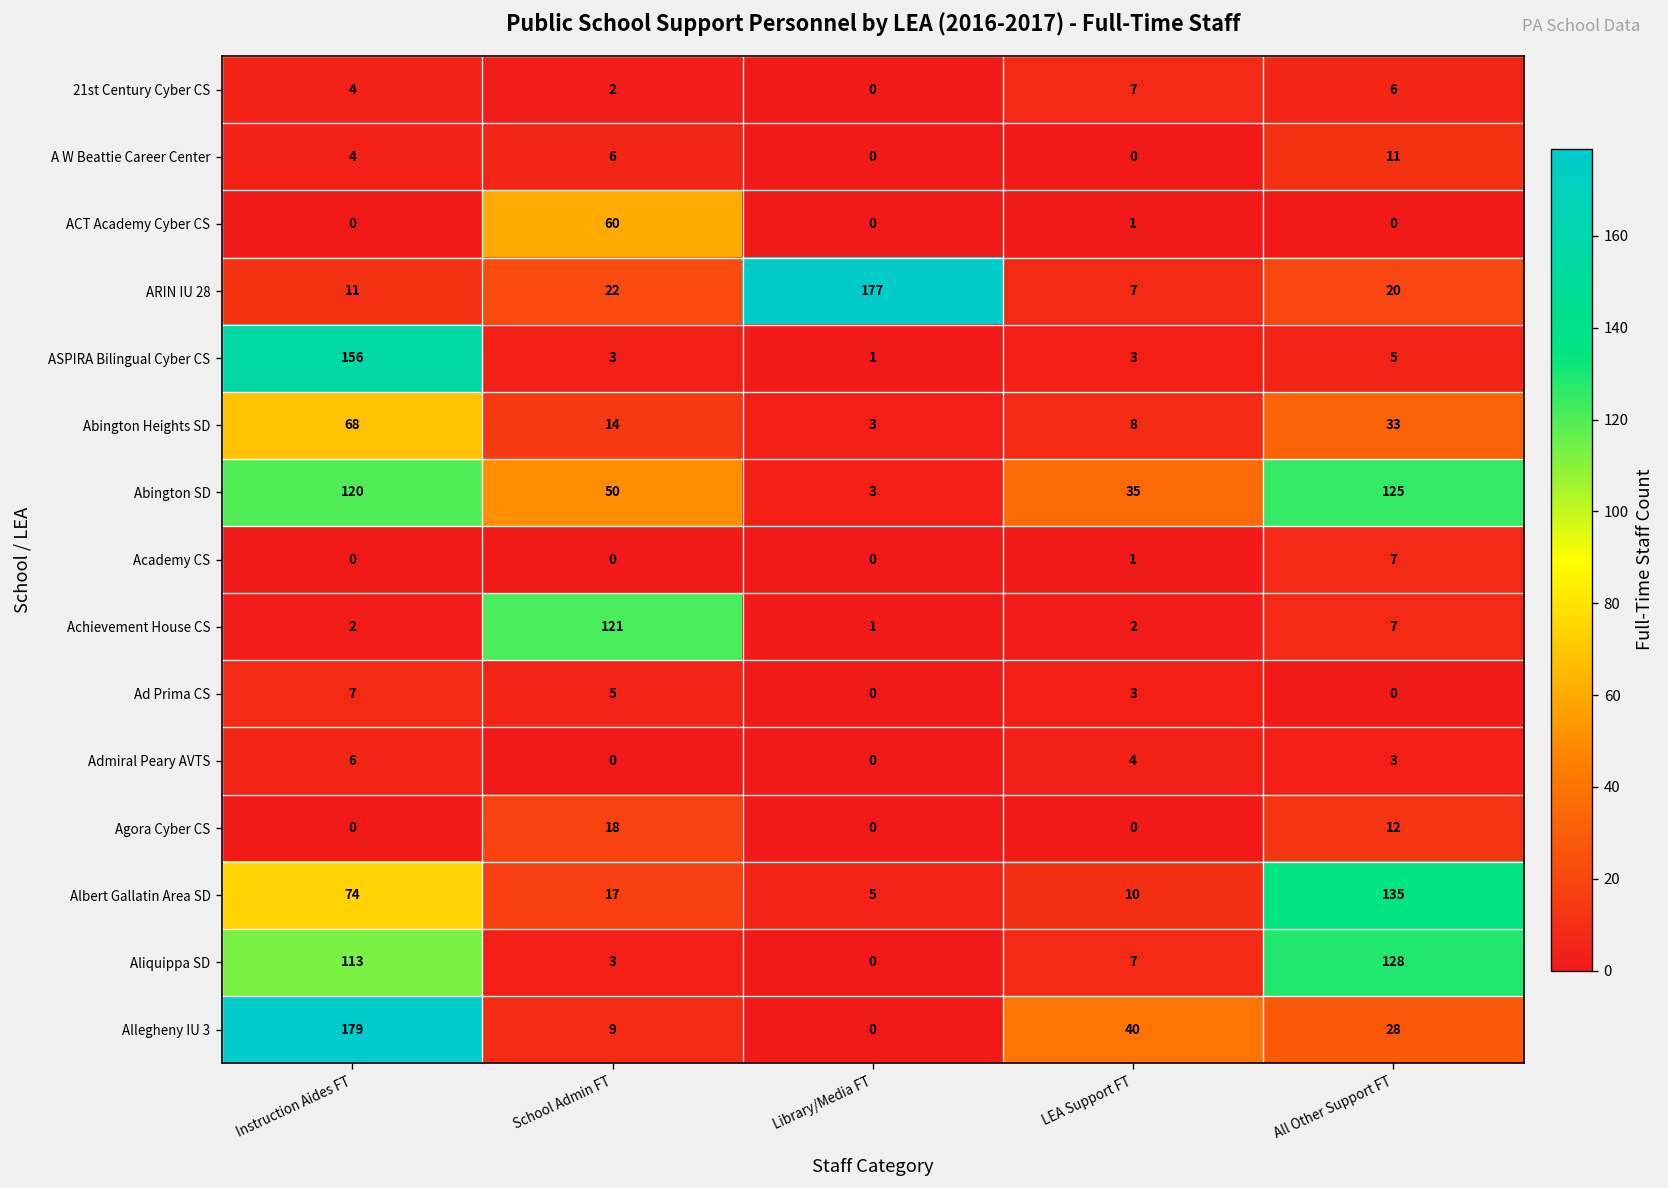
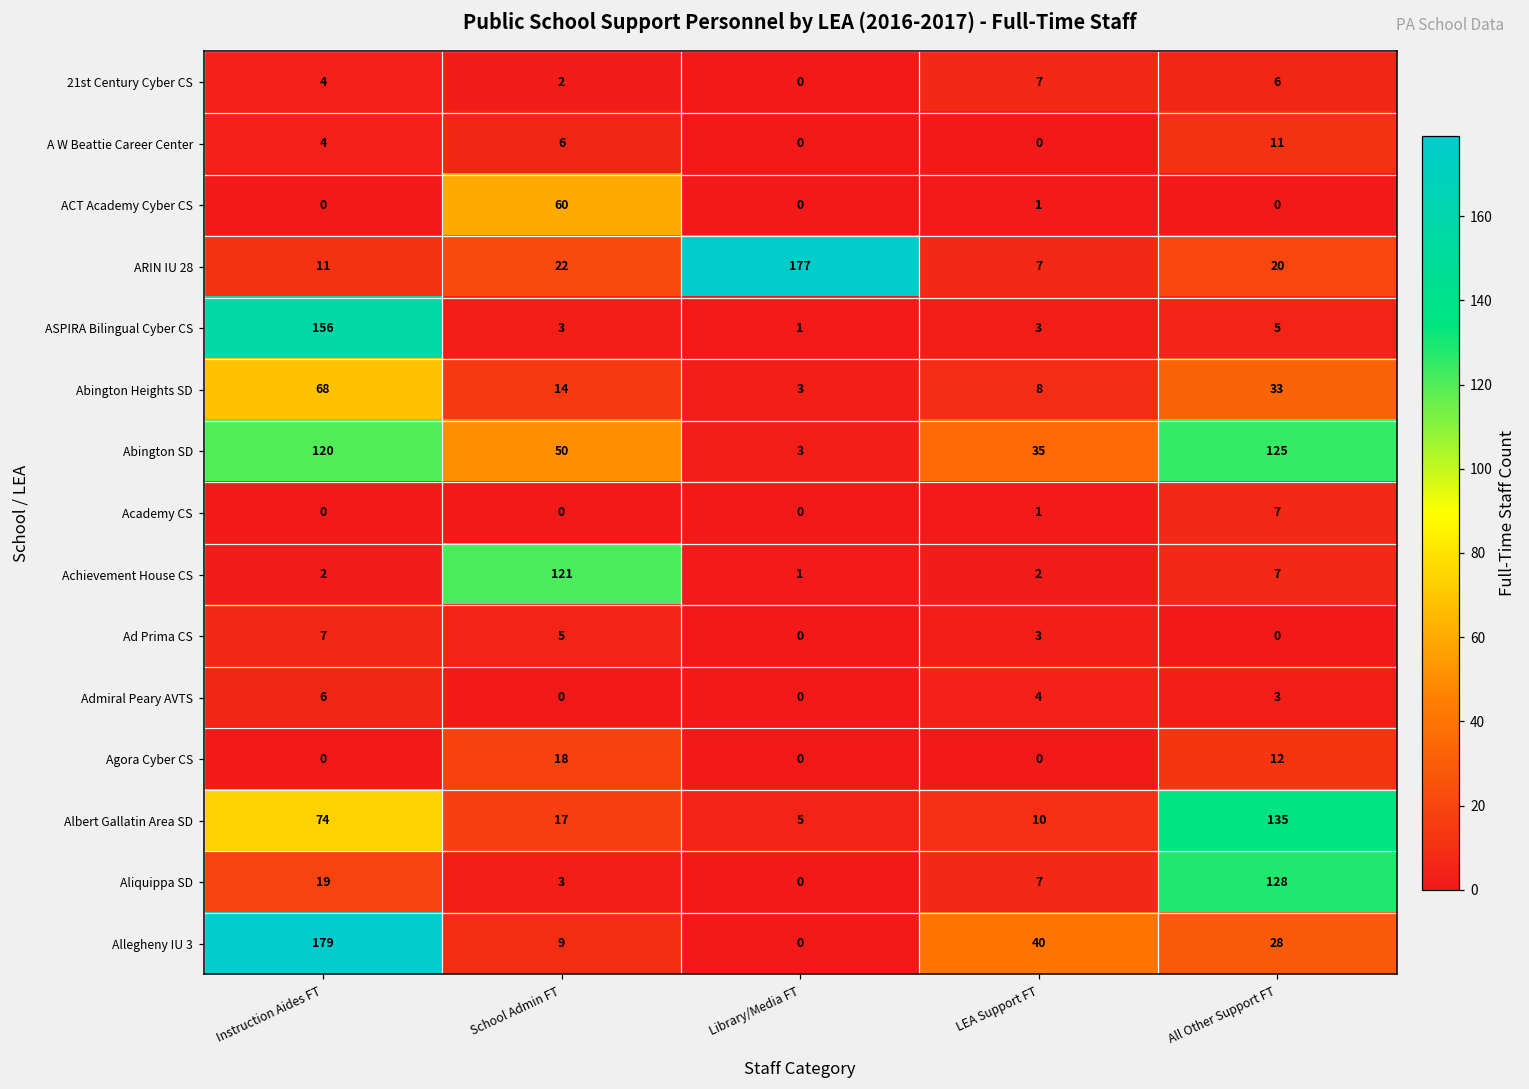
  {
    "21st Century Cyber CS": {
      "Instruction Aides FT": 4,
      "School Admin FT": 2,
      "Library/Media FT": 0,
      "LEA Support FT": 7,
      "All Other Support FT": 6
    },
    "A W Beattie Career Center": {
      "Instruction Aides FT": 4,
      "School Admin FT": 6,
      "Library/Media FT": 0,
      "LEA Support FT": 0,
      "All Other Support FT": 11
    },
    "ACT Academy Cyber CS": {
      "Instruction Aides FT": 0,
      "School Admin FT": 60,
      "Library/Media FT": 0,
      "LEA Support FT": 1,
      "All Other Support FT": 0
    },
    "ARIN IU 28": {
      "Instruction Aides FT": 11,
      "School Admin FT": 22,
      "Library/Media FT": 177,
      "LEA Support FT": 7,
      "All Other Support FT": 20
    },
    "ASPIRA Bilingual Cyber CS": {
      "Instruction Aides FT": 156,
      "School Admin FT": 3,
      "Library/Media FT": 1,
      "LEA Support FT": 3,
      "All Other Support FT": 5
    },
    "Abington Heights SD": {
      "Instruction Aides FT": 68,
      "School Admin FT": 14,
      "Library/Media FT": 3,
      "LEA Support FT": 8,
      "All Other Support FT": 33
    },
    "Abington SD": {
      "Instruction Aides FT": 120,
      "School Admin FT": 50,
      "Library/Media FT": 3,
      "LEA Support FT": 35,
      "All Other Support FT": 125
    },
    "Academy CS": {
      "Instruction Aides FT": 0,
      "School Admin FT": 0,
      "Library/Media FT": 0,
      "LEA Support FT": 1,
      "All Other Support FT": 7
    },
    "Achievement House CS": {
      "Instruction Aides FT": 2,
      "School Admin FT": 121,
      "Library/Media FT": 1,
      "LEA Support FT": 2,
      "All Other Support FT": 7
    },
    "Ad Prima CS": {
      "Instruction Aides FT": 7,
      "School Admin FT": 5,
      "Library/Media FT": 0,
      "LEA Support FT": 3,
      "All Other Support FT": 0
    },
    "Admiral Peary AVTS": {
      "Instruction Aides FT": 6,
      "School Admin FT": 0,
      "Library/Media FT": 0,
      "LEA Support FT": 4,
      "All Other Support FT": 3
    },
    "Agora Cyber CS": {
      "Instruction Aides FT": 0,
      "School Admin FT": 18,
      "Library/Media FT": 0,
      "LEA Support FT": 0,
      "All Other Support FT": 12
    },
    "Albert Gallatin Area SD": {
      "Instruction Aides FT": 74,
      "School Admin FT": 17,
      "Library/Media FT": 5,
      "LEA Support FT": 10,
      "All Other Support FT": 135
    },
    "Aliquippa SD": {
-     "Instruction Aides FT": 113,
+     "Instruction Aides FT": 19,
      "School Admin FT": 3,
      "Library/Media FT": 0,
      "LEA Support FT": 7,
      "All Other Support FT": 128
    },
    "Allegheny IU 3": {
      "Instruction Aides FT": 179,
      "School Admin FT": 9,
      "Library/Media FT": 0,
      "LEA Support FT": 40,
      "All Other Support FT": 28
    }
  }
